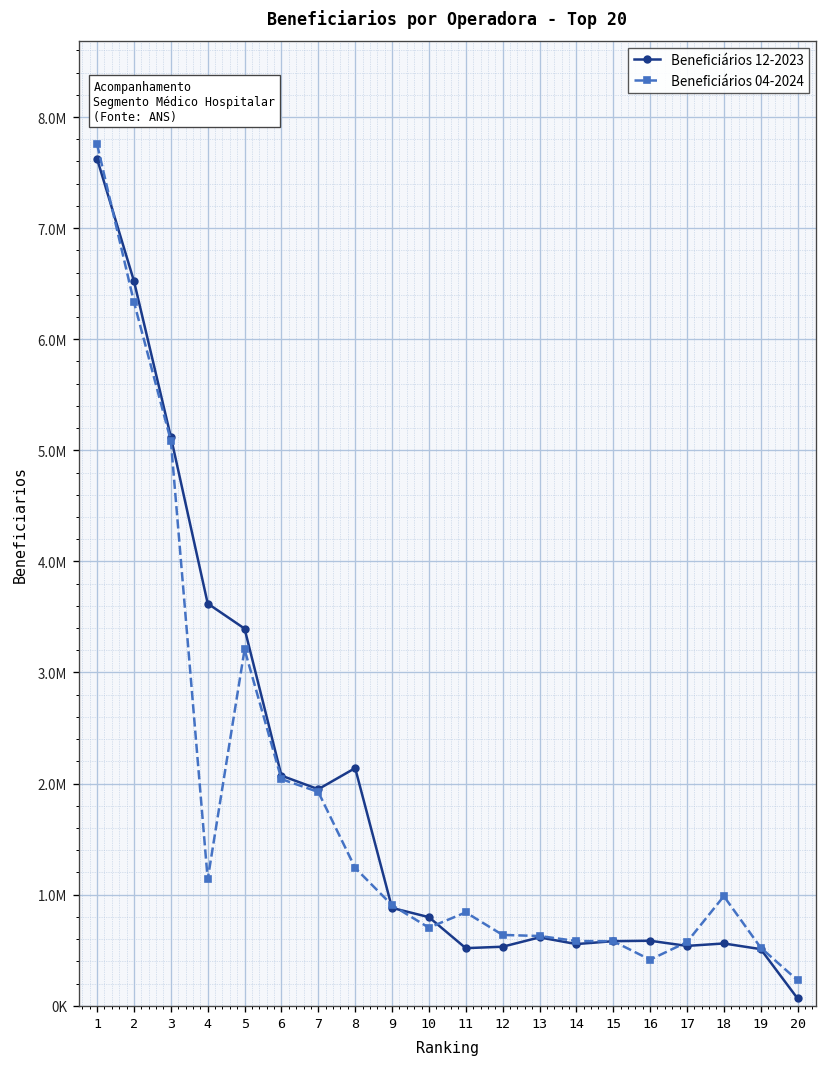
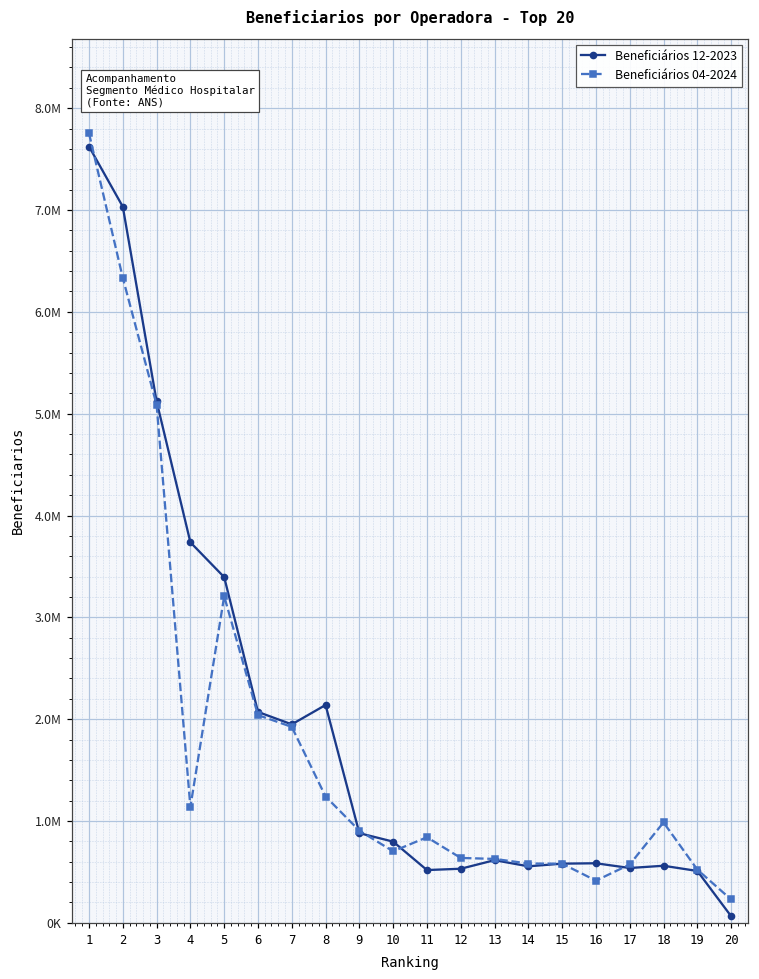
  {
    "Beneficiários 12-2023": {
      "1": 7600000,
-     "2": 6500000,
+     "2": 7000000,
      "3": 5100000,
-     "4": 3600000,
+     "4": 3700000,
      "5": 3400000,
      "6": 2100000,
      "8": 2100000,
      "10": 800000,
      "11": 500000,
      "12": 500000,
      "14": 600000,
      "16": 600000,
      "17": 500000,
      "18": 600000,
      "20": 100000
    },
    "Beneficiários 04-2024": {
      "1": 7800000,
      "2": 6300000,
      "3": 5100000,
      "4": 1100000,
      "5": 3200000,
      "6": 2000000,
      "8": 1200000,
      "10": 700000,
      "11": 800000,
      "12": 600000,
      "14": 600000,
      "16": 400000,
      "17": 600000,
      "18": 1000000,
      "20": 200000
    }
  }
